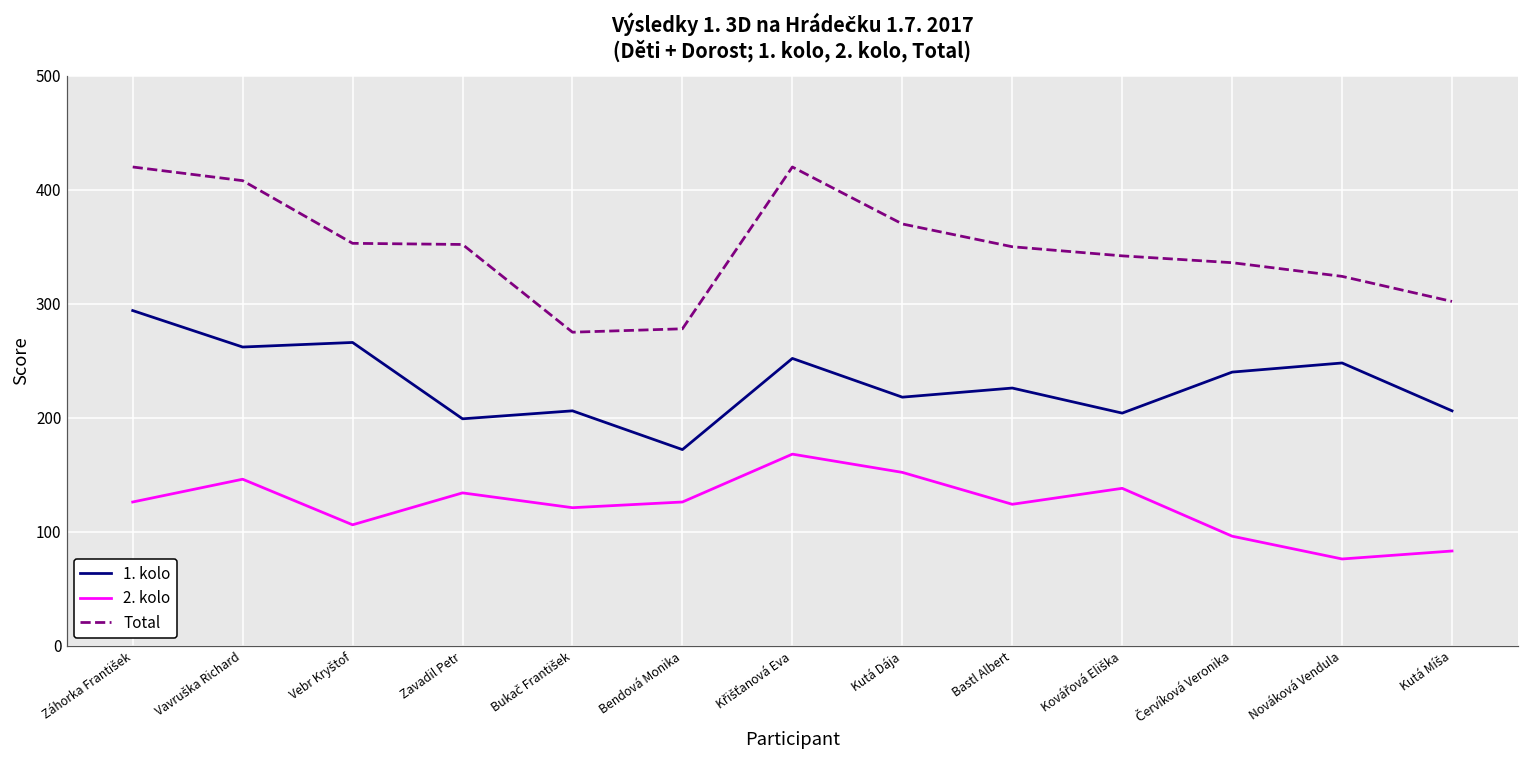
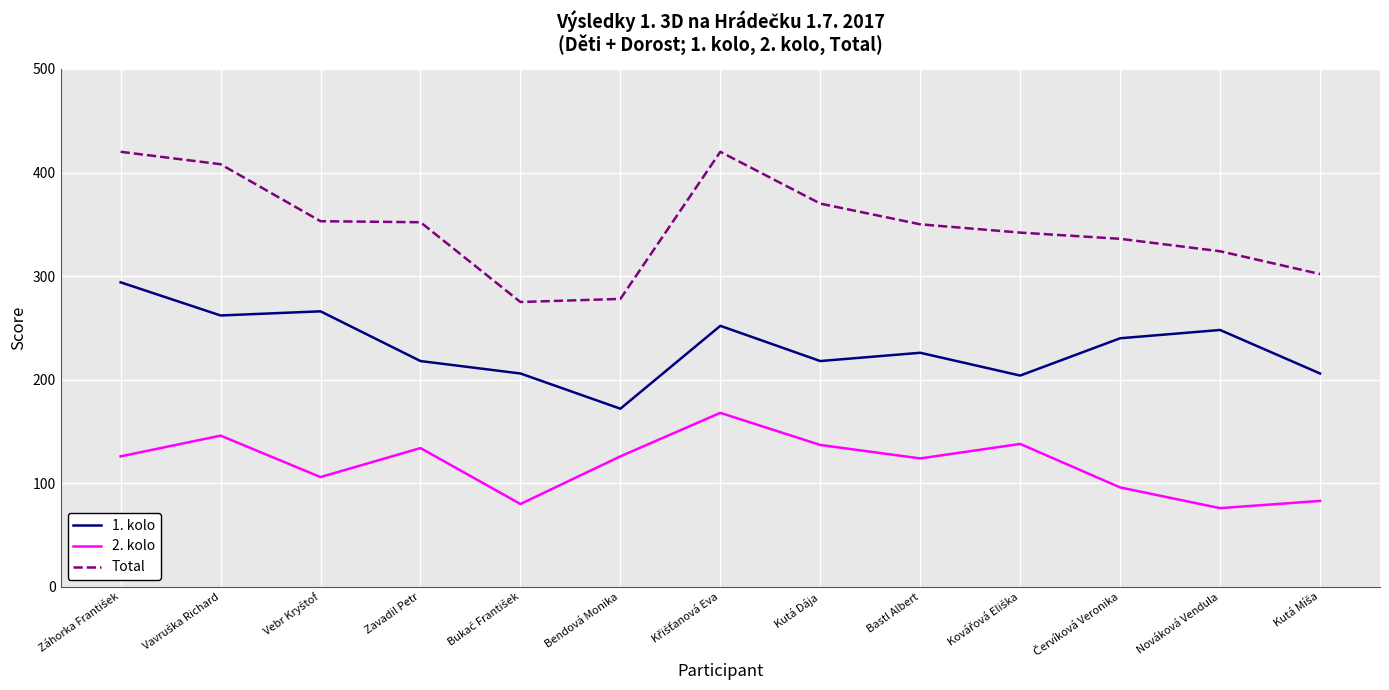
  {
    "1. kolo": {
      "Záhorka František": 294,
      "Vavruška Richard": 262,
      "Vebr Kryštof": 266,
-     "Zavadil Petr": 199,
+     "Zavadil Petr": 218,
      "Bukač František": 206,
      "Bendová Monika": 172,
      "Křišťanová Eva": 252,
      "Kutá Dája": 218,
      "Bastl Albert": 226,
      "Kovářová Eliška": 204,
      "Červíková Veronika": 240,
      "Nováková Vendula": 248,
      "Kutá Míša": 206
    },
    "2. kolo": {
      "Záhorka František": 126,
      "Vavruška Richard": 146,
      "Vebr Kryštof": 106,
      "Zavadil Petr": 134,
-     "Bukač František": 121,
+     "Bukač František": 80,
      "Bendová Monika": 126,
      "Křišťanová Eva": 168,
-     "Kutá Dája": 152,
+     "Kutá Dája": 137,
      "Bastl Albert": 124,
      "Kovářová Eliška": 138,
      "Červíková Veronika": 96,
      "Nováková Vendula": 76,
      "Kutá Míša": 83
    },
    "Total": {
      "Záhorka František": 420,
      "Vavruška Richard": 408,
      "Vebr Kryštof": 353,
      "Zavadil Petr": 352,
      "Bukač František": 275,
      "Bendová Monika": 278,
      "Křišťanová Eva": 420,
      "Kutá Dája": 370,
      "Bastl Albert": 350,
      "Kovářová Eliška": 342,
      "Červíková Veronika": 336,
      "Nováková Vendula": 324,
      "Kutá Míša": 302
    }
  }
